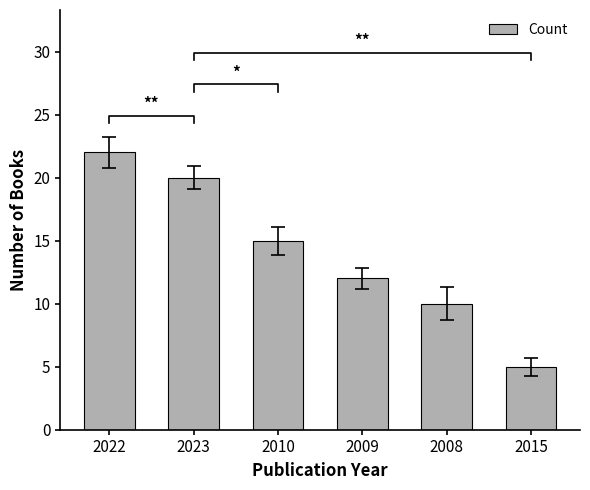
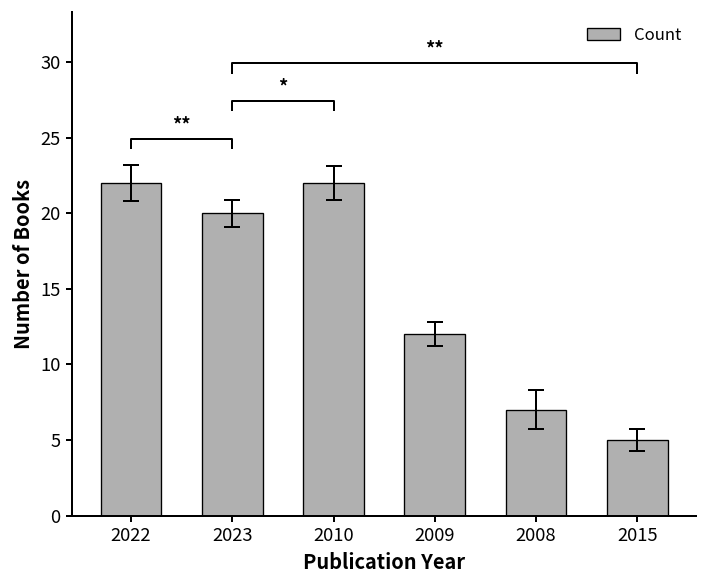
  {
    "Count": {
      "2022": 22,
      "2023": 20,
-     "2010": 15,
+     "2010": 22,
      "2009": 12,
-     "2008": 10,
+     "2008": 7,
      "2015": 5
    }
  }
